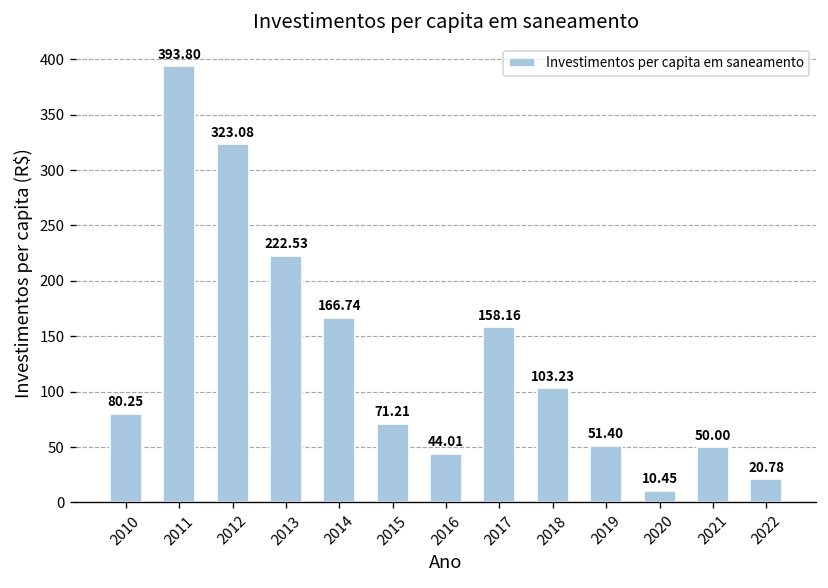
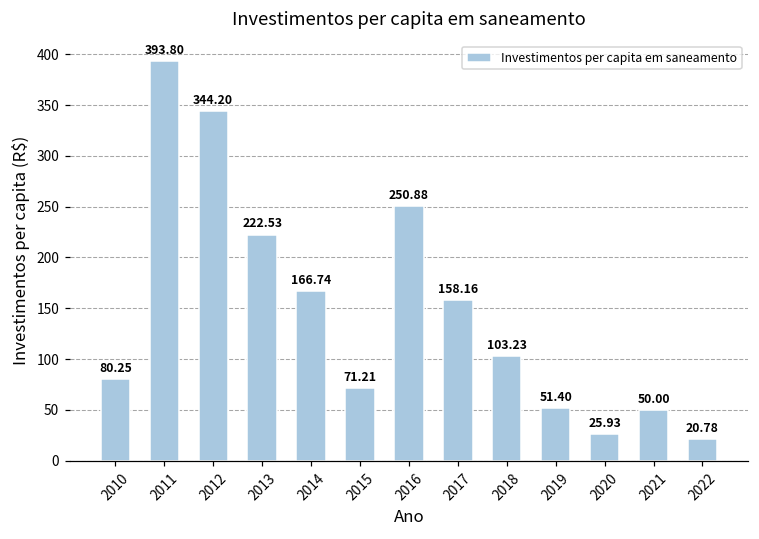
  {
    "2010": 80.25,
    "2011": 393.80,
-   "2012": 323.08,
+   "2012": 344.20,
    "2013": 222.53,
    "2014": 166.74,
    "2015": 71.21,
-   "2016": 44.01,
+   "2016": 250.88,
    "2017": 158.16,
    "2018": 103.23,
    "2019": 51.40,
-   "2020": 10.45,
+   "2020": 25.93,
    "2021": 50.00,
    "2022": 20.78
  }
